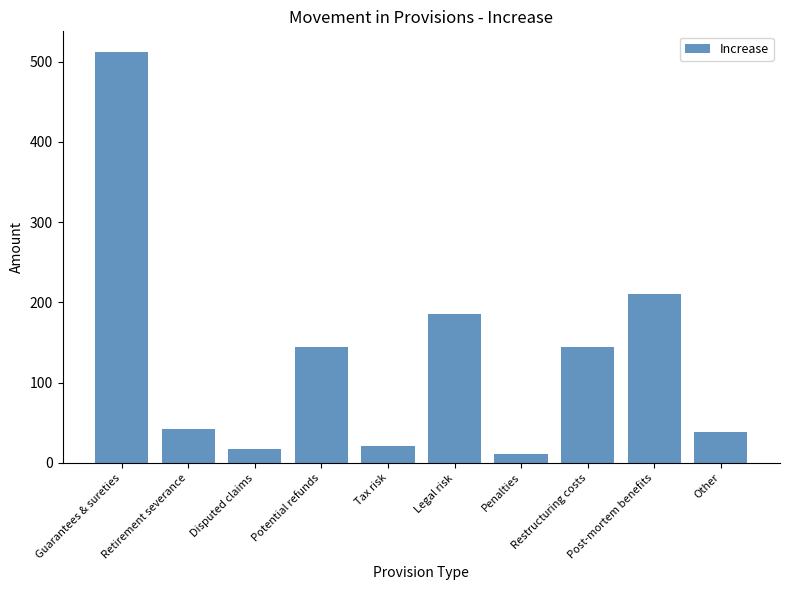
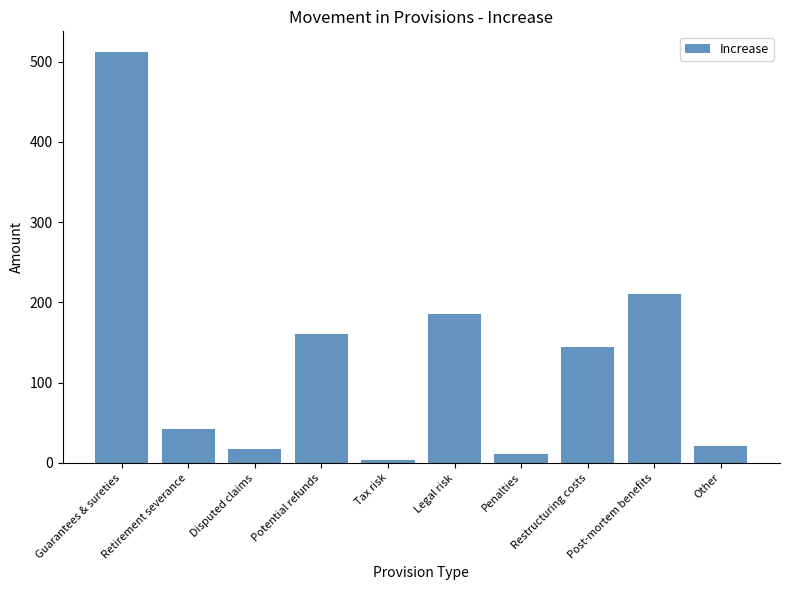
  {
    "Guarantees & sureties": 510,
    "Retirement severance": 40,
    "Disputed claims": 20,
-   "Potential refunds": 140,
-   "Tax risk": 20,
+   "Potential refunds": 160,
+   "Tax risk": 0,
    "Legal risk": 190,
    "Penalties": 10,
    "Restructuring costs": 140,
    "Post-mortem benefits": 210,
-   "Other": 40
+   "Other": 20
  }
